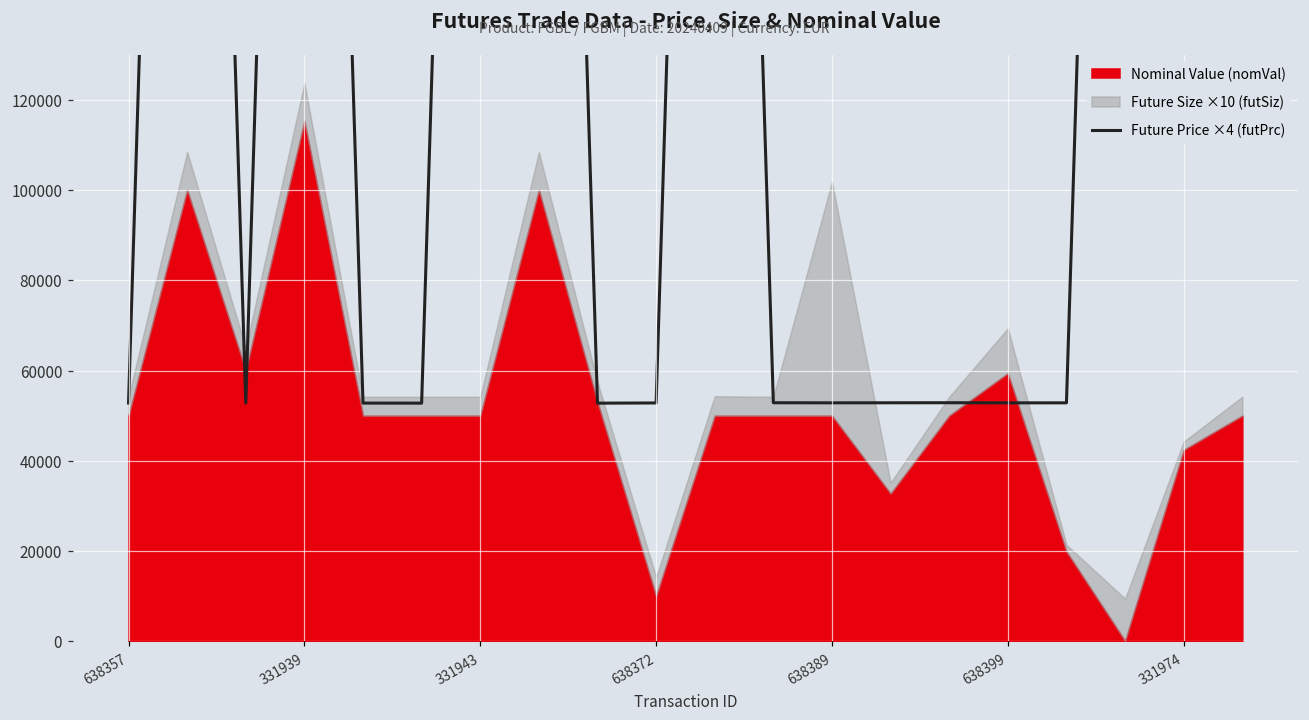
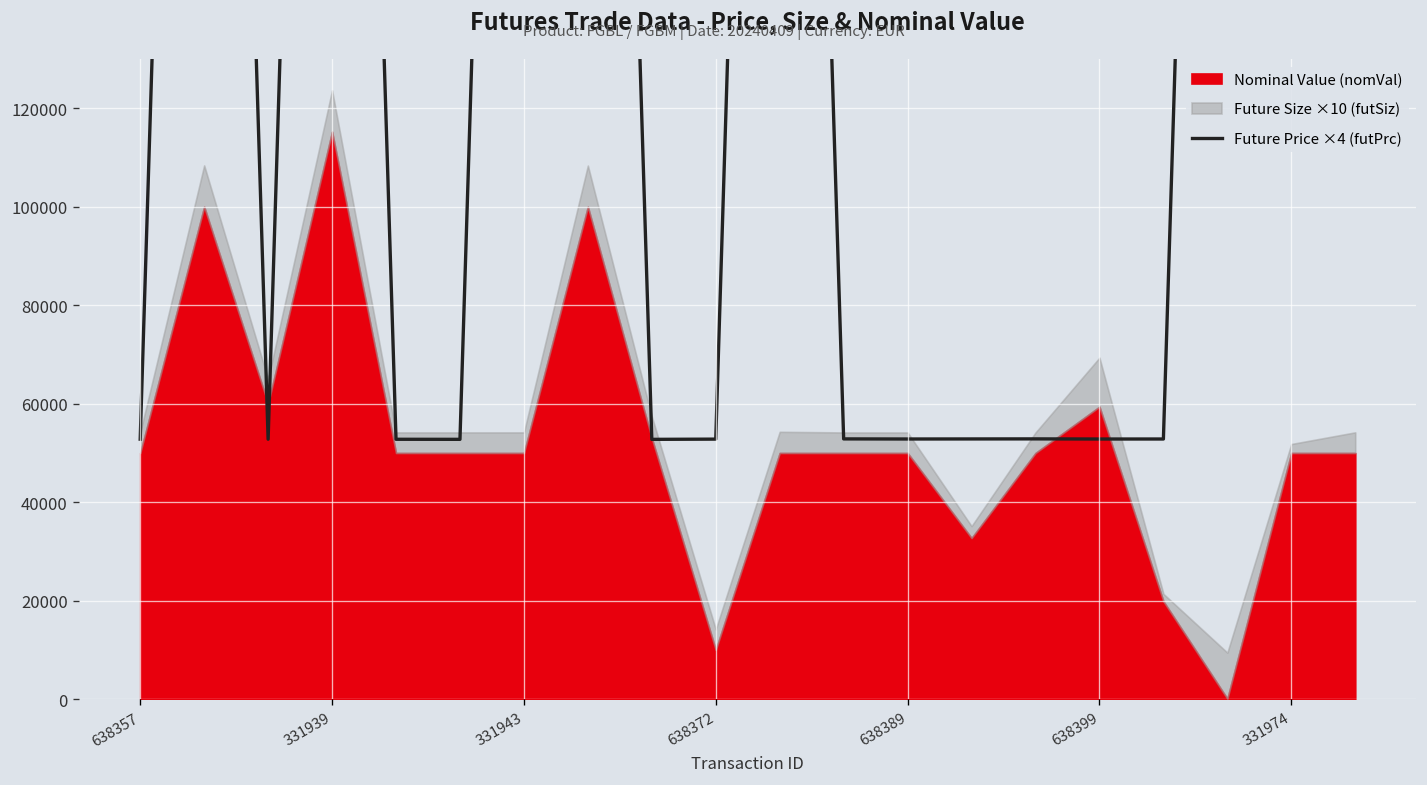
  {
    "Future Price ×4 (futPrc)": {
      "638357": 53000,
      "638372": 53000,
      "638389": 53000,
      "638399": 53000
    },
    "Nominal Value (nomVal)": {
      "638357": 50000,
      "331939": 115000,
      "331943": 50000,
      "638372": 10000,
      "638389": 50000,
      "638399": 59000,
-     "331974": 42000
+     "331974": 50000
    },
    "Future Size ×10 (futSiz)": {
      "638357": 4000,
      "331939": 8000,
      "331943": 4000,
      "638372": 4000,
-     "638389": 52000,
+     "638389": 4000,
      "638399": 10000,
      "331974": 2000
    }
  }
